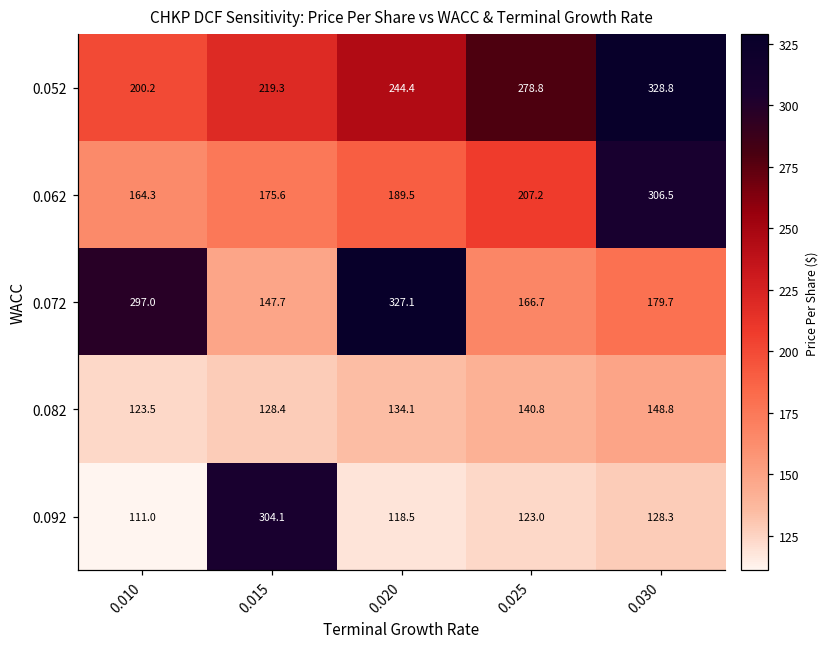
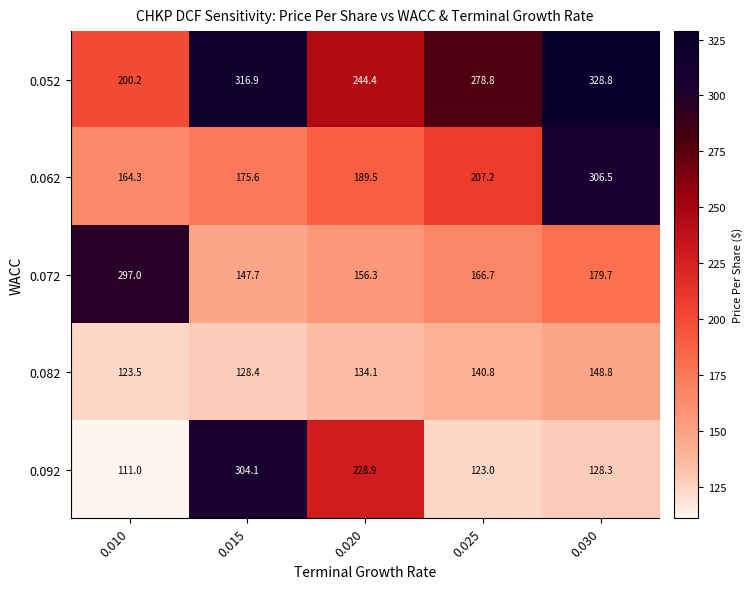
  {
    "0.052": {
      "0.010": 200.2,
-     "0.015": 219.3,
+     "0.015": 316.9,
      "0.020": 244.4,
      "0.025": 278.8,
      "0.030": 328.8
    },
    "0.062": {
      "0.010": 164.3,
      "0.015": 175.6,
      "0.020": 189.5,
      "0.025": 207.2,
      "0.030": 306.5
    },
    "0.072": {
      "0.010": 297.0,
      "0.015": 147.7,
-     "0.020": 327.1,
+     "0.020": 156.3,
      "0.025": 166.7,
      "0.030": 179.7
    },
    "0.082": {
      "0.010": 123.5,
      "0.015": 128.4,
      "0.020": 134.1,
      "0.025": 140.8,
      "0.030": 148.8
    },
    "0.092": {
      "0.010": 111.0,
      "0.015": 304.1,
-     "0.020": 118.5,
+     "0.020": 228.9,
      "0.025": 123.0,
      "0.030": 128.3
    }
  }
